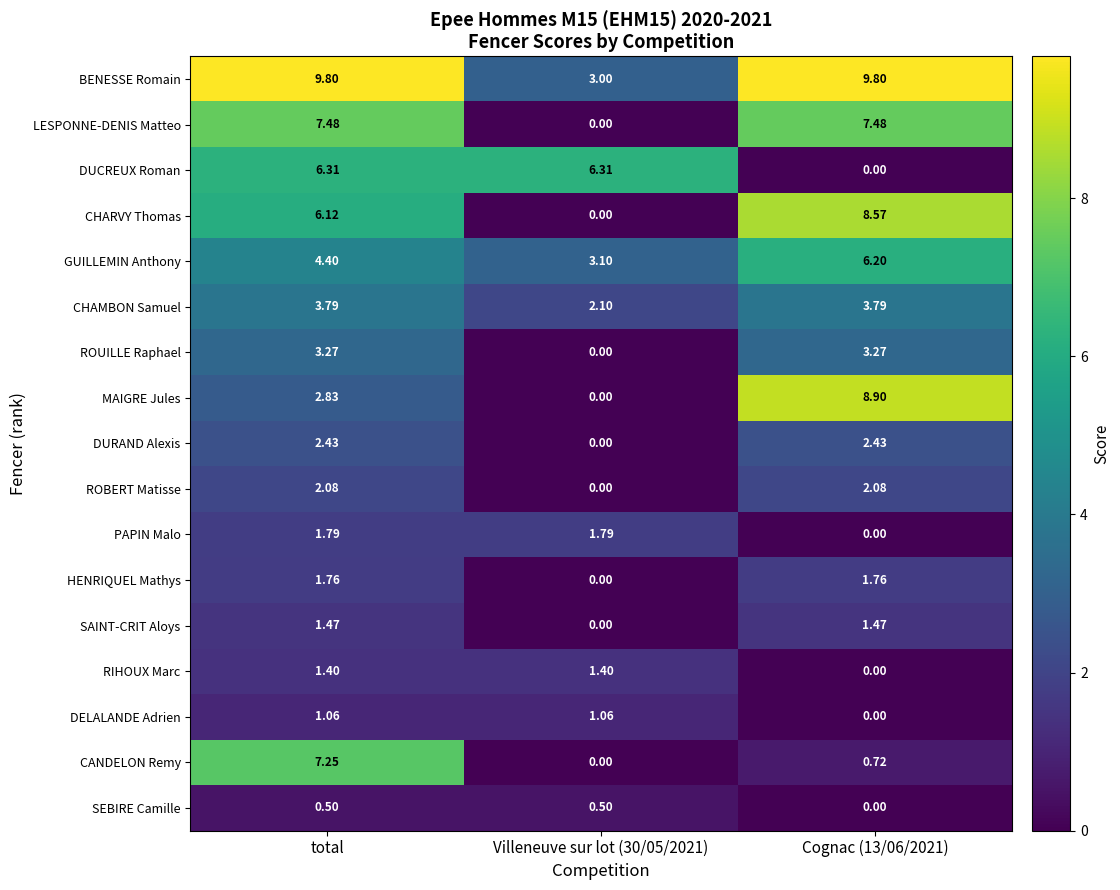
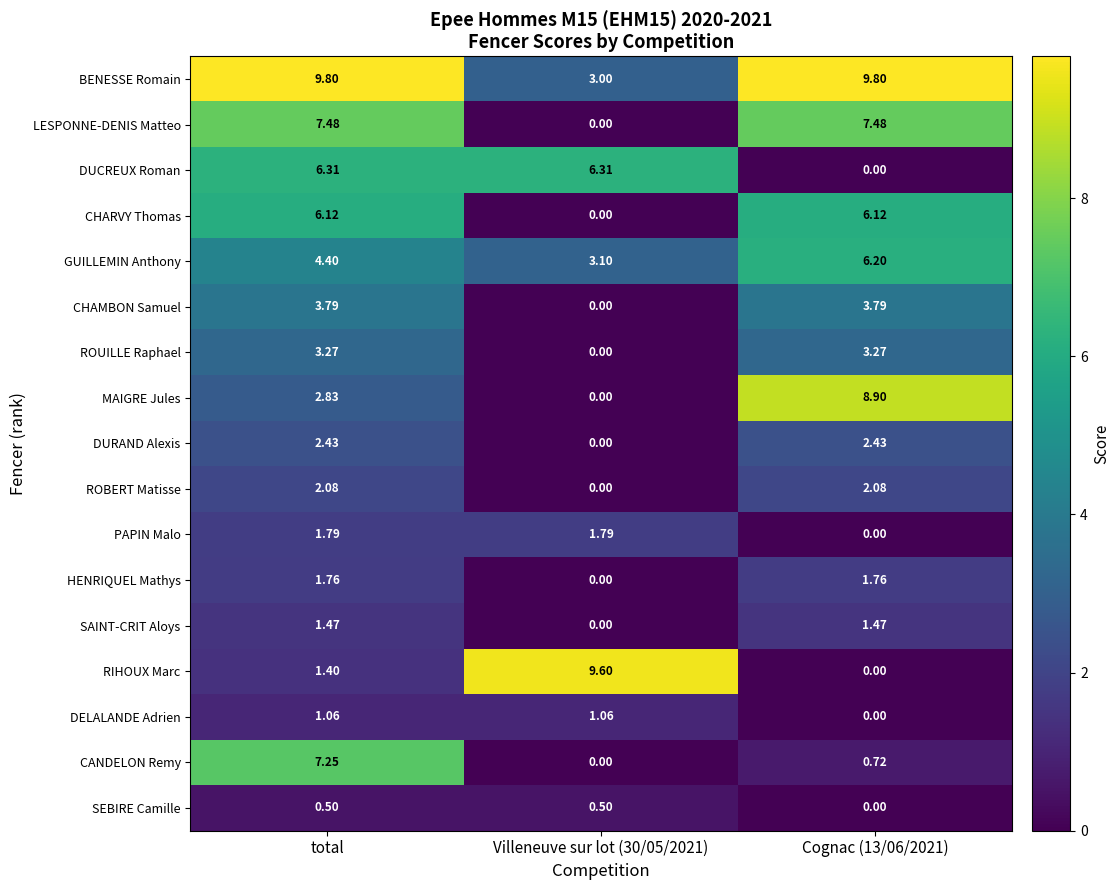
  {
    "BENESSE Romain": {
      "total": 9.80,
      "Villeneuve sur lot (30/05/2021)": 3.00,
      "Cognac (13/06/2021)": 9.80
    },
    "LESPONNE-DENIS Matteo": {
      "total": 7.48,
      "Villeneuve sur lot (30/05/2021)": 0.00,
      "Cognac (13/06/2021)": 7.48
    },
    "DUCREUX Roman": {
      "total": 6.31,
      "Villeneuve sur lot (30/05/2021)": 6.31,
      "Cognac (13/06/2021)": 0.00
    },
    "CHARVY Thomas": {
      "total": 6.12,
      "Villeneuve sur lot (30/05/2021)": 0.00,
-     "Cognac (13/06/2021)": 8.57
+     "Cognac (13/06/2021)": 6.12
    },
    "GUILLEMIN Anthony": {
      "total": 4.40,
      "Villeneuve sur lot (30/05/2021)": 3.10,
      "Cognac (13/06/2021)": 6.20
    },
    "CHAMBON Samuel": {
      "total": 3.79,
-     "Villeneuve sur lot (30/05/2021)": 2.10,
+     "Villeneuve sur lot (30/05/2021)": 0.00,
      "Cognac (13/06/2021)": 3.79
    },
    "ROUILLE Raphael": {
      "total": 3.27,
      "Villeneuve sur lot (30/05/2021)": 0.00,
      "Cognac (13/06/2021)": 3.27
    },
    "MAIGRE Jules": {
      "total": 2.83,
      "Villeneuve sur lot (30/05/2021)": 0.00,
      "Cognac (13/06/2021)": 8.90
    },
    "DURAND Alexis": {
      "total": 2.43,
      "Villeneuve sur lot (30/05/2021)": 0.00,
      "Cognac (13/06/2021)": 2.43
    },
    "ROBERT Matisse": {
      "total": 2.08,
      "Villeneuve sur lot (30/05/2021)": 0.00,
      "Cognac (13/06/2021)": 2.08
    },
    "PAPIN Malo": {
      "total": 1.79,
      "Villeneuve sur lot (30/05/2021)": 1.79,
      "Cognac (13/06/2021)": 0.00
    },
    "HENRIQUEL Mathys": {
      "total": 1.76,
      "Villeneuve sur lot (30/05/2021)": 0.00,
      "Cognac (13/06/2021)": 1.76
    },
    "SAINT-CRIT Aloys": {
      "total": 1.47,
      "Villeneuve sur lot (30/05/2021)": 0.00,
      "Cognac (13/06/2021)": 1.47
    },
    "RIHOUX Marc": {
      "total": 1.40,
-     "Villeneuve sur lot (30/05/2021)": 1.40,
+     "Villeneuve sur lot (30/05/2021)": 9.60,
      "Cognac (13/06/2021)": 0.00
    },
    "DELALANDE Adrien": {
      "total": 1.06,
      "Villeneuve sur lot (30/05/2021)": 1.06,
      "Cognac (13/06/2021)": 0.00
    },
    "CANDELON Remy": {
      "total": 7.25,
      "Villeneuve sur lot (30/05/2021)": 0.00,
      "Cognac (13/06/2021)": 0.72
    },
    "SEBIRE Camille": {
      "total": 0.50,
      "Villeneuve sur lot (30/05/2021)": 0.50,
      "Cognac (13/06/2021)": 0.00
    }
  }
